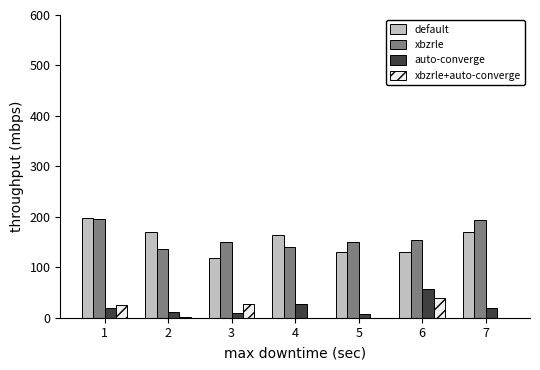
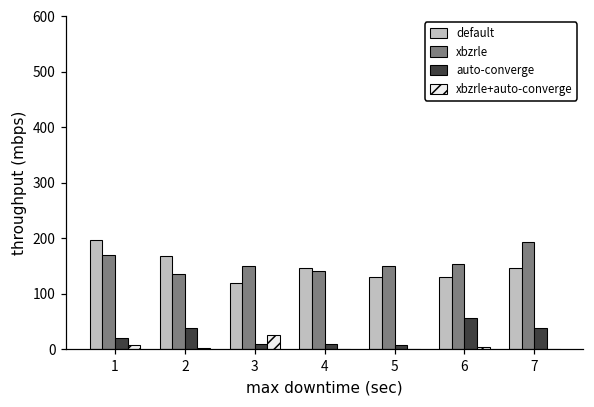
  {
    "default": {
      "1": 200,
      "2": 170,
      "3": 120,
-     "4": 160,
+     "4": 150,
      "5": 130,
      "6": 130,
-     "7": 170
+     "7": 150
    },
    "xbzrle": {
-     "1": 200,
+     "1": 170,
      "2": 140,
      "3": 150,
      "4": 140,
      "5": 150,
      "6": 150,
      "7": 190
    },
    "auto-converge": {
      "1": 20,
-     "2": 10,
+     "2": 40,
      "3": 10,
-     "4": 30,
+     "4": 10,
      "5": 10,
      "6": 60,
-     "7": 20
+     "7": 40
    },
    "xbzrle+auto-converge": {
-     "1": 30,
+     "1": 10,
      "3": 30,
-     "6": 40
+     "6": 10
    }
  }
